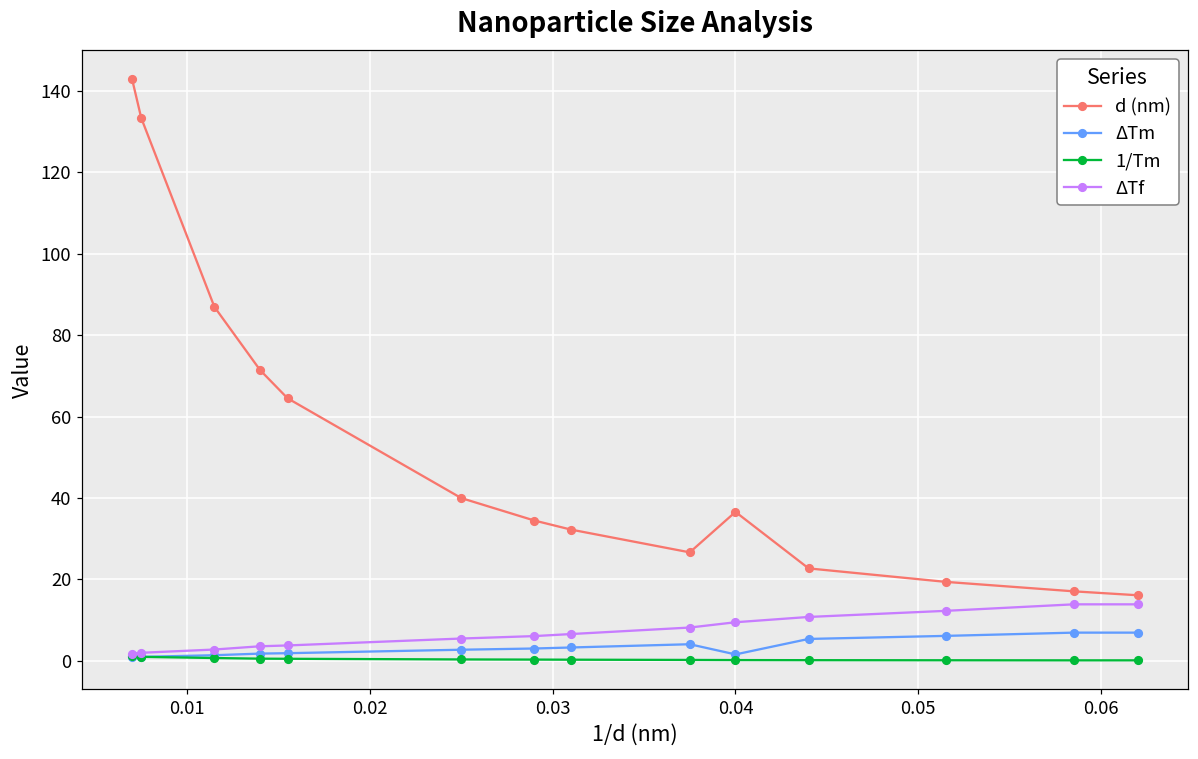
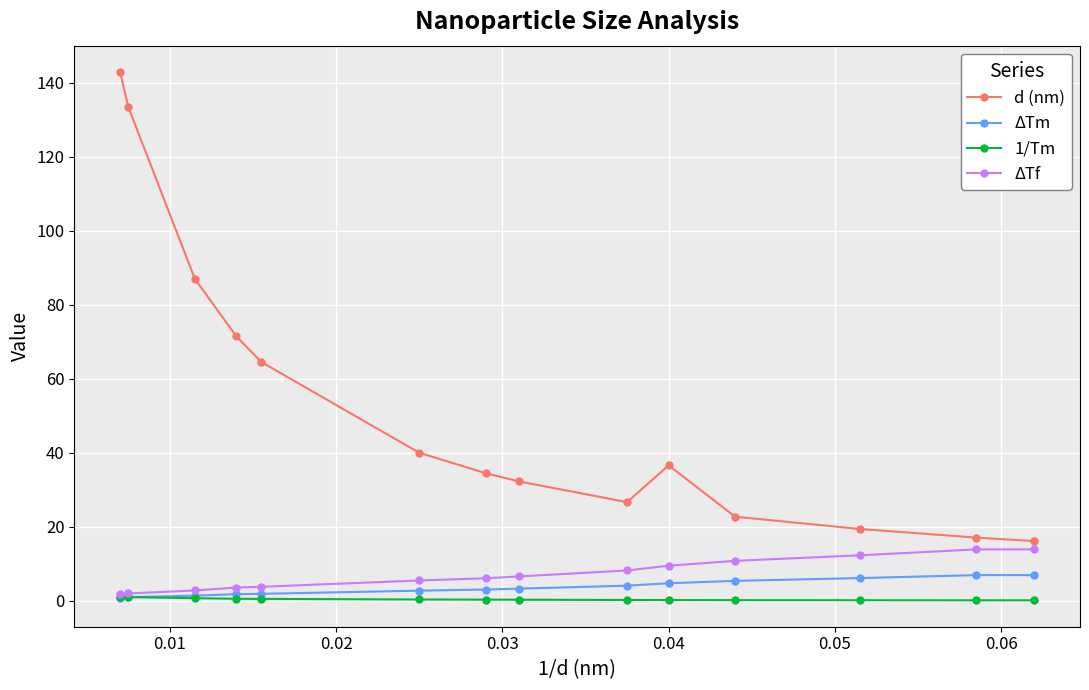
  {
    "d (nm)": {
      "0.04": 37
    },
    "ΔTm": {
-     "0.04": 2
+     "0.04": 5
    },
    "1/Tm": {
      "0.04": 0
    },
    "ΔTf": {
      "0.04": 10
    }
  }
